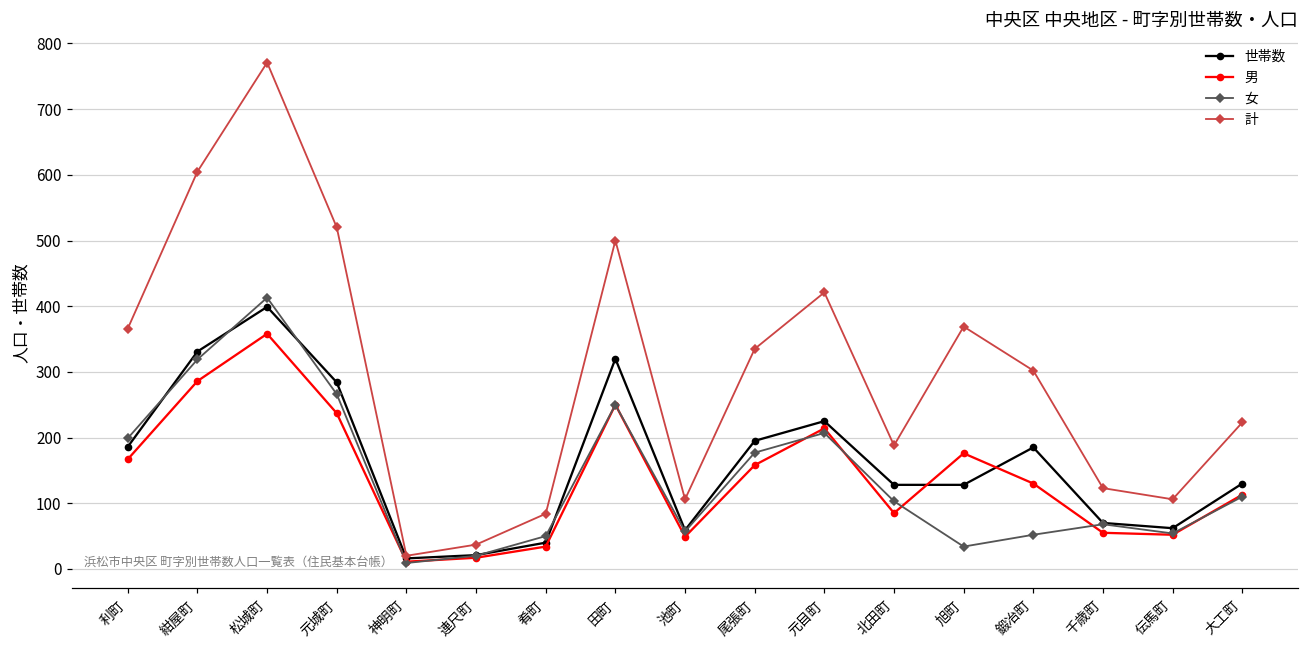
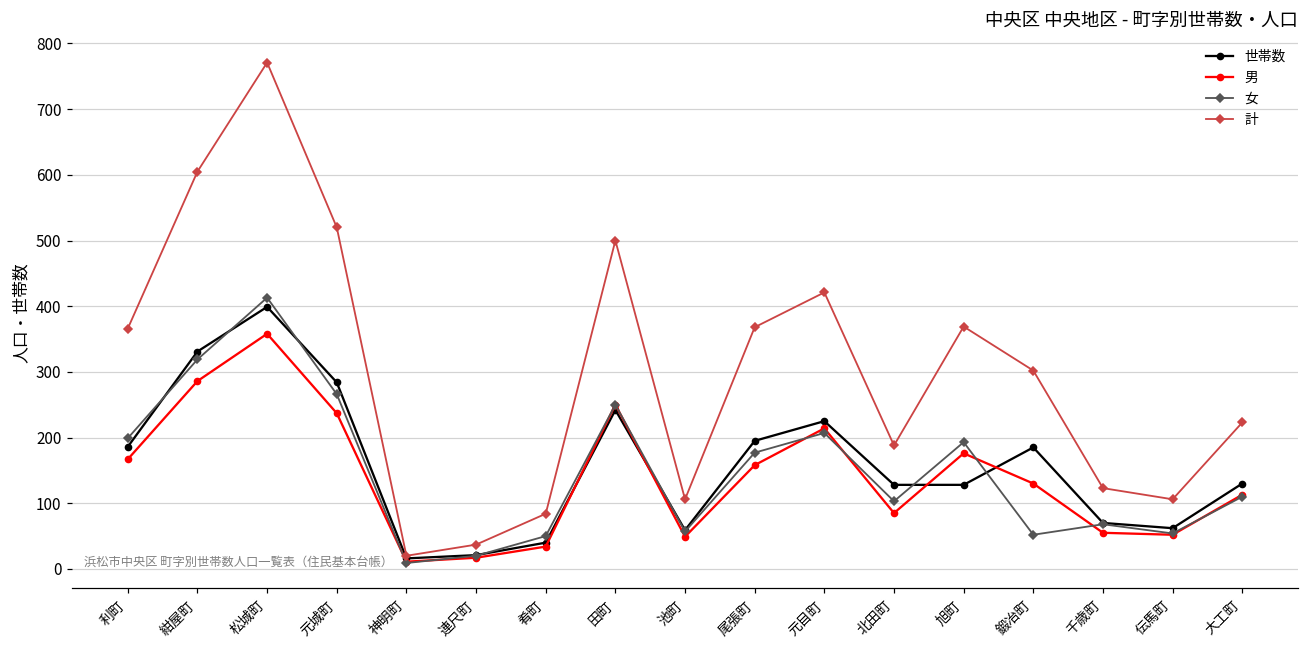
  {
    "世帯数": {
      "利町": 190,
      "紺屋町": 330,
      "松城町": 400,
      "元城町": 280,
      "肴町": 40,
-     "田町": 320,
+     "田町": 240,
      "尾張町": 200,
      "元目町": 230,
      "北田町": 130,
      "旭町": 130,
      "鍛冶町": 190,
      "伝馬町": 60,
      "大工町": 130
    },
    "男": {
      "利町": 170,
      "紺屋町": 290,
      "松城町": 360,
      "元城町": 240,
      "肴町": 30,
      "池町": 50,
      "尾張町": 160,
      "元目町": 210,
      "北田町": 90,
      "旭町": 180,
      "鍛冶町": 130,
      "千歳町": 60
    },
    "女": {
      "利町": 200,
      "紺屋町": 320,
      "松城町": 410,
      "元城町": 270,
      "肴町": 50,
      "尾張町": 180,
      "元目町": 210,
      "北田町": 100,
-     "旭町": 30,
+     "旭町": 190,
      "鍛冶町": 50
    },
    "計": {
      "利町": 370,
      "紺屋町": 610,
      "松城町": 770,
      "元城町": 520,
      "連尺町": 40,
      "肴町": 80,
      "田町": 500,
      "池町": 110,
-     "尾張町": 340,
+     "尾張町": 370,
      "元目町": 420,
      "北田町": 190,
      "旭町": 370,
      "鍛冶町": 300,
      "千歳町": 120,
      "伝馬町": 110,
      "大工町": 220
    }
  }
